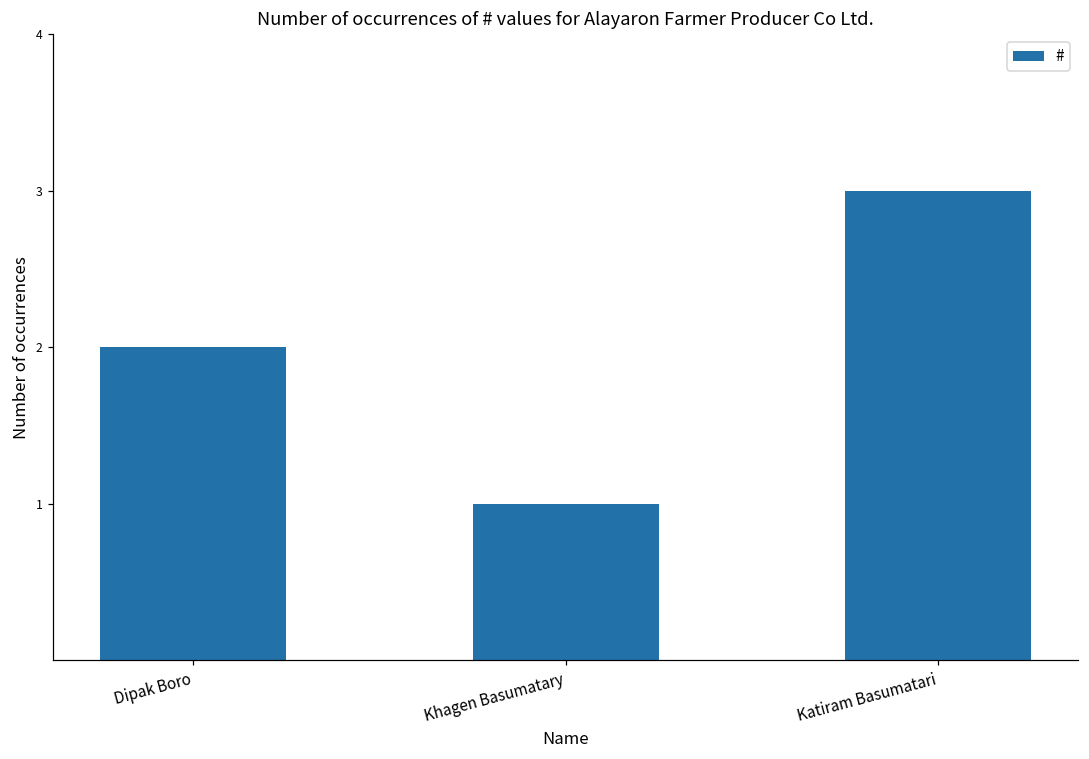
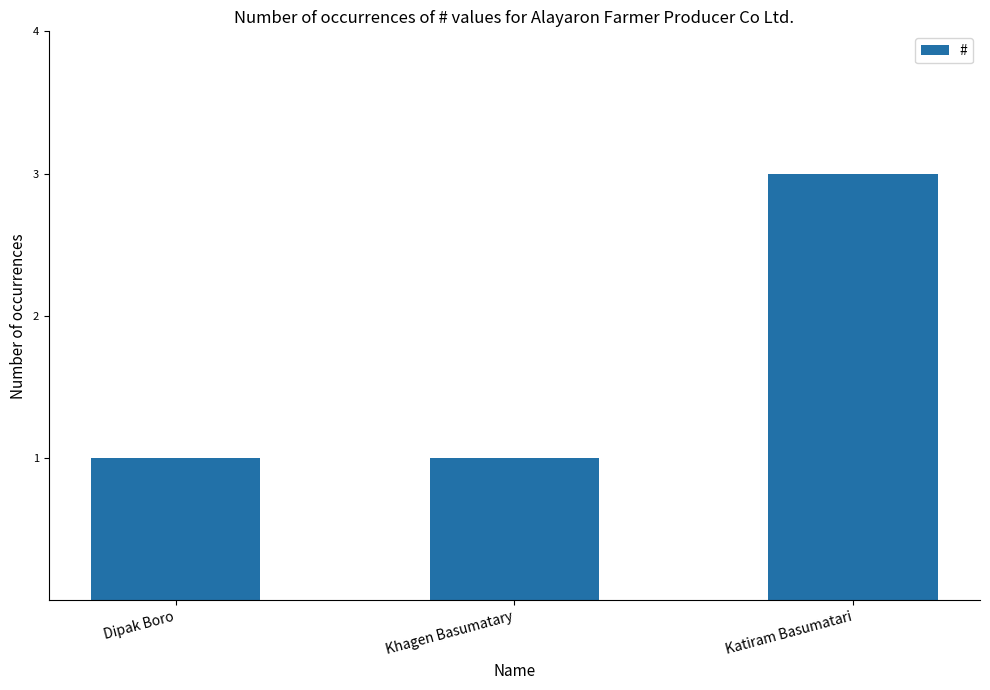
  {
-   "Dipak Boro": 2,
+   "Dipak Boro": 1,
    "Khagen Basumatary": 1,
    "Katiram Basumatari": 3
  }
